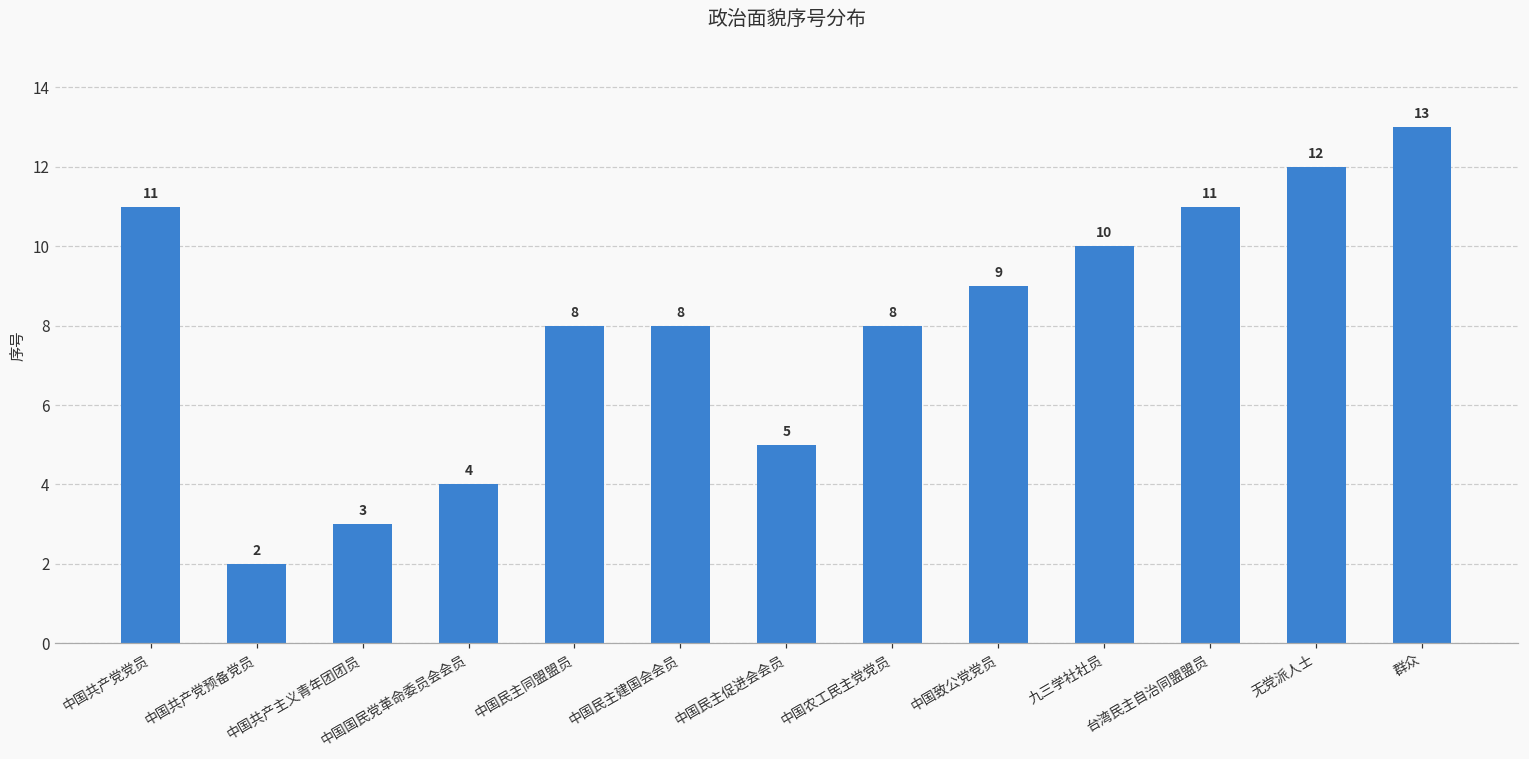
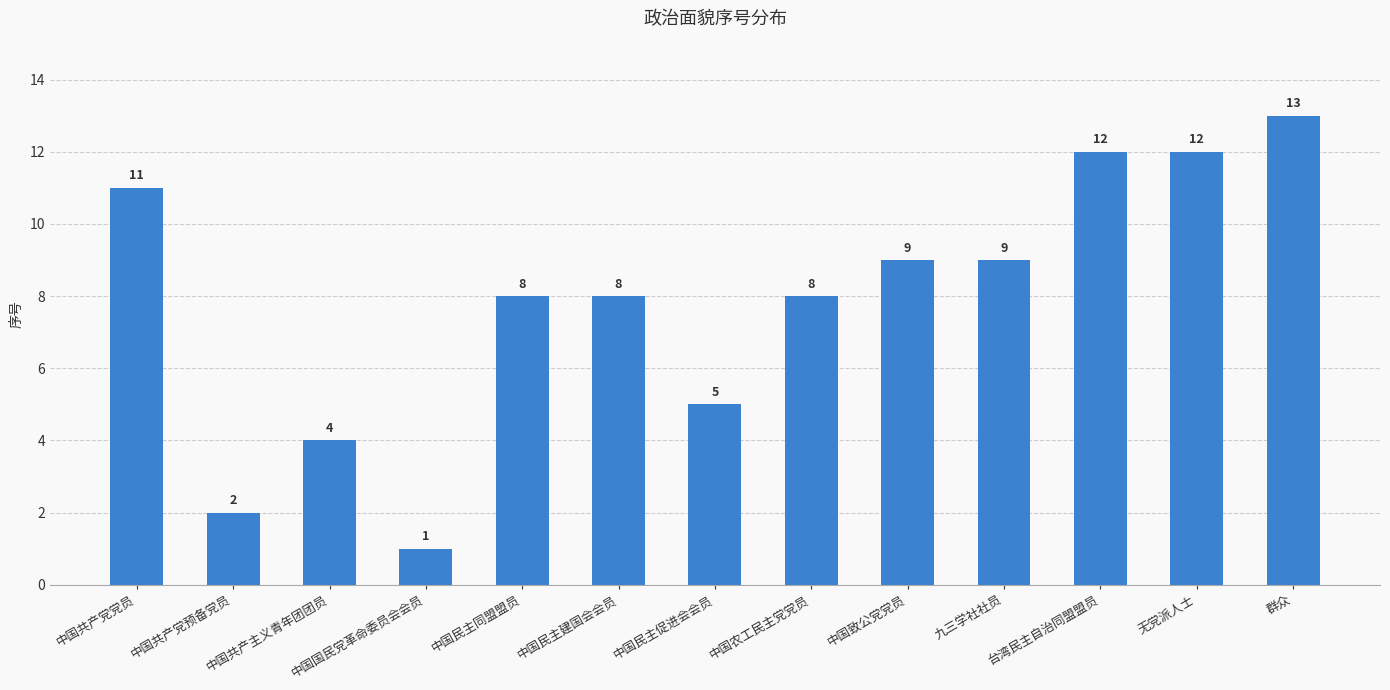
  {
    "中国共产党党员": 11,
    "中国共产党预备党员": 2,
-   "中国共产主义青年团团员": 3,
-   "中国国民党革命委员会会员": 4,
+   "中国共产主义青年团团员": 4,
+   "中国国民党革命委员会会员": 1,
    "中国民主同盟盟员": 8,
    "中国民主建国会会员": 8,
    "中国民主促进会会员": 5,
    "中国农工民主党党员": 8,
    "中国致公党党员": 9,
-   "九三学社社员": 10,
-   "台湾民主自治同盟盟员": 11,
+   "九三学社社员": 9,
+   "台湾民主自治同盟盟员": 12,
    "无党派人士": 12,
    "群众": 13
  }
